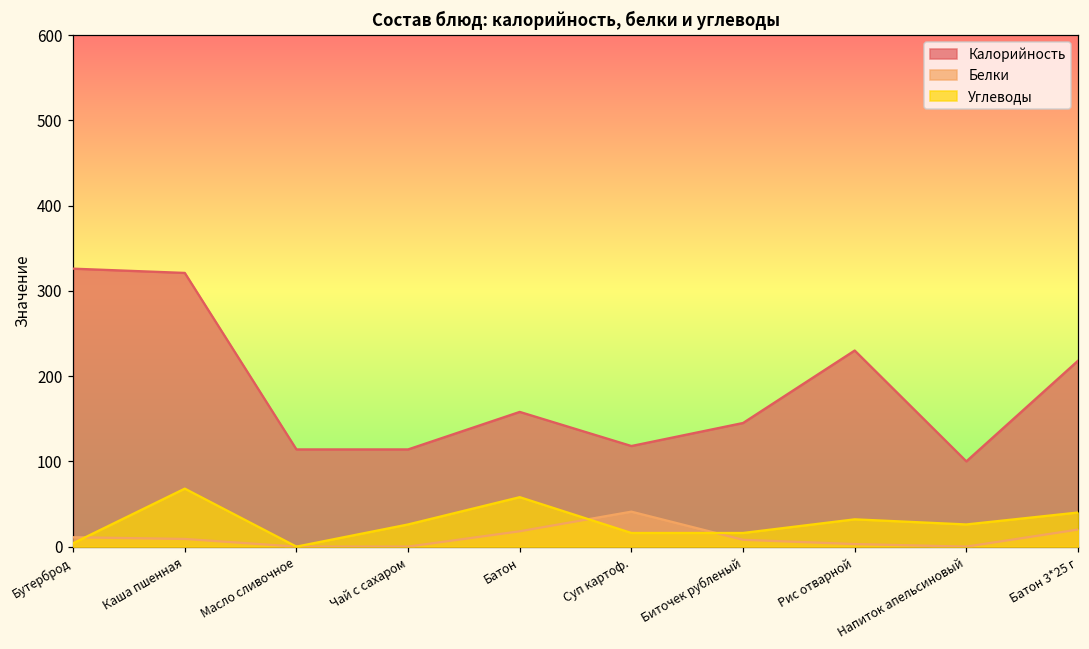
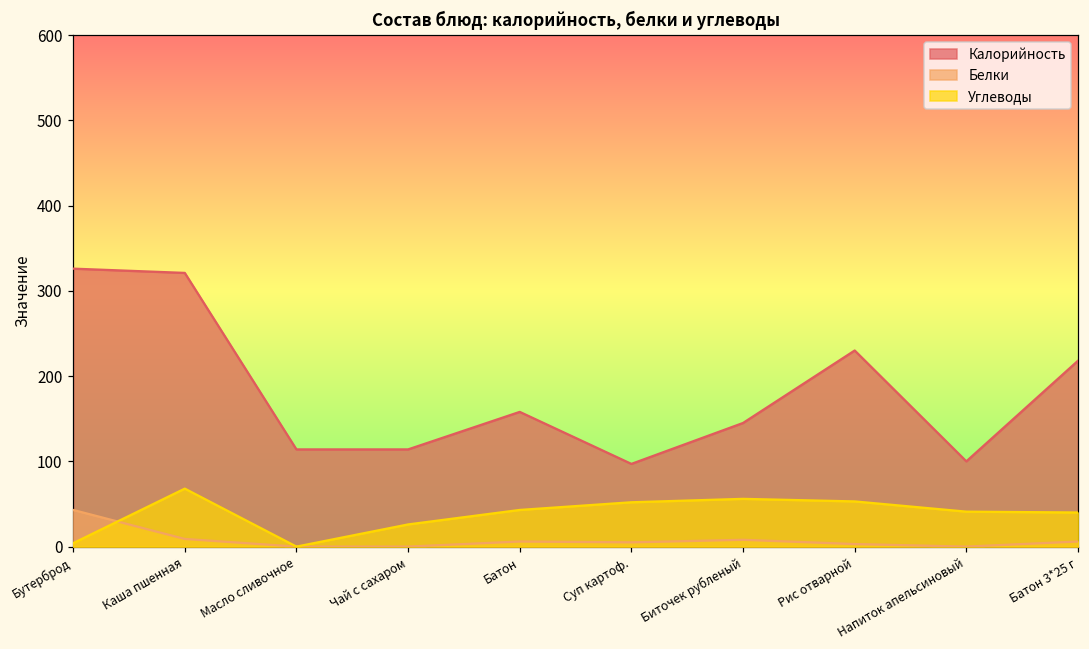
  {
    "Калорийность": {
      "Бутерброд": 330,
      "Каша пшенная": 320,
      "Масло сливочное": 110,
      "Чай с сахаром": 110,
      "Батон": 160,
-     "Суп картоф.": 120,
+     "Суп картоф.": 100,
      "Биточек рубленый": 150,
      "Рис отварной": 230,
      "Напиток апельсиновый": 100,
      "Батон 3*25 г": 220
    },
    "Белки": {
-     "Бутерброд": 10,
+     "Бутерброд": 40,
      "Каша пшенная": 10,
      "Чай с сахаром": 0,
-     "Батон": 20,
-     "Суп картоф.": 40,
+     "Батон": 10,
+     "Суп картоф.": 10,
      "Биточек рубленый": 10,
      "Рис отварной": 0,
      "Напиток апельсиновый": 0,
-     "Батон 3*25 г": 20
+     "Батон 3*25 г": 10
    },
    "Углеводы": {
      "Бутерброд": 0,
      "Каша пшенная": 70,
      "Чай с сахаром": 30,
-     "Батон": 60,
-     "Суп картоф.": 20,
-     "Биточек рубленый": 20,
-     "Рис отварной": 30,
-     "Напиток апельсиновый": 30,
+     "Батон": 40,
+     "Суп картоф.": 50,
+     "Биточек рубленый": 60,
+     "Рис отварной": 50,
+     "Напиток апельсиновый": 40,
      "Батон 3*25 г": 40
    }
  }
